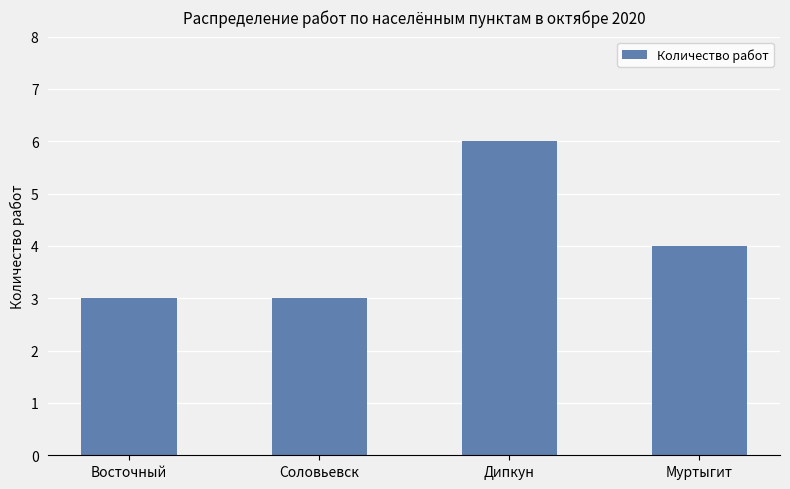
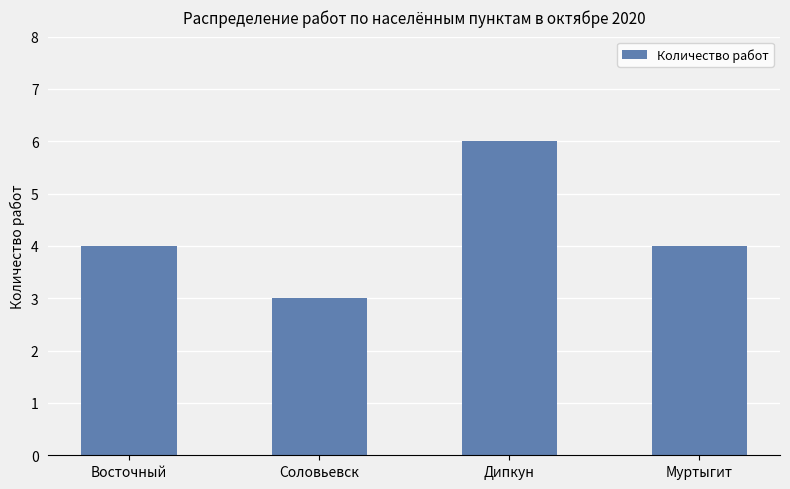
  {
-   "Восточный": 3,
+   "Восточный": 4,
    "Соловьевск": 3,
    "Дипкун": 6,
    "Муртыгит": 4
  }
